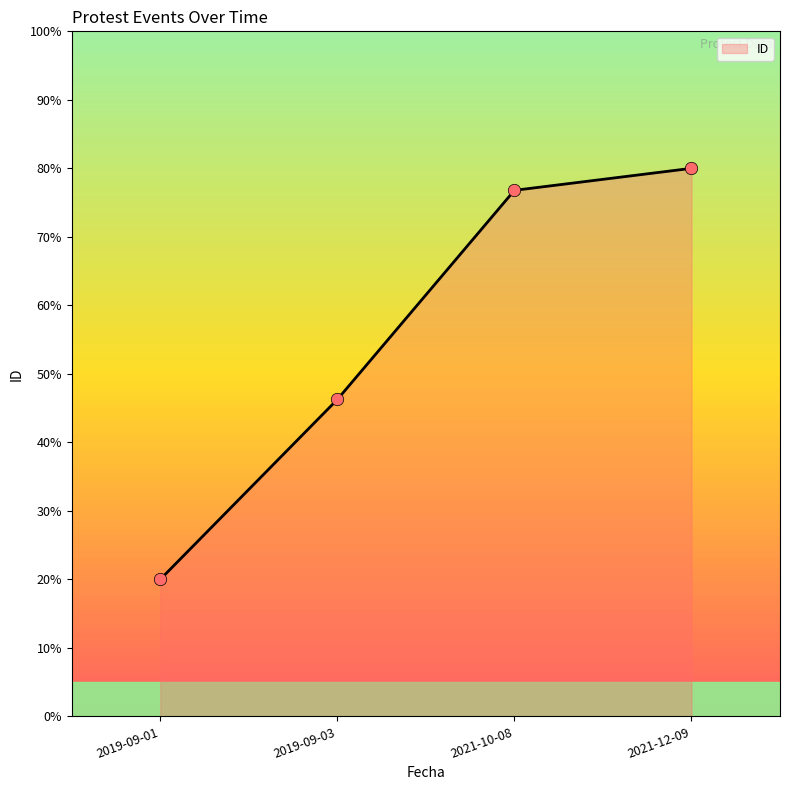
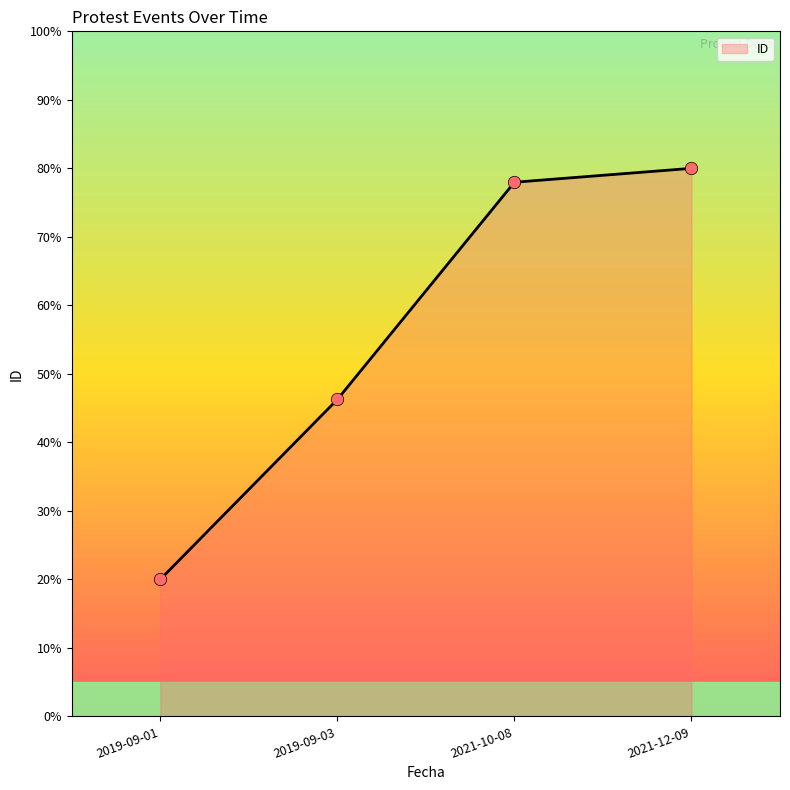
  {
    "2019-09-01": "20%",
    "2019-09-03": "46%",
-   "2021-10-08": "77%",
+   "2021-10-08": "78%",
    "2021-12-09": "80%"
  }
